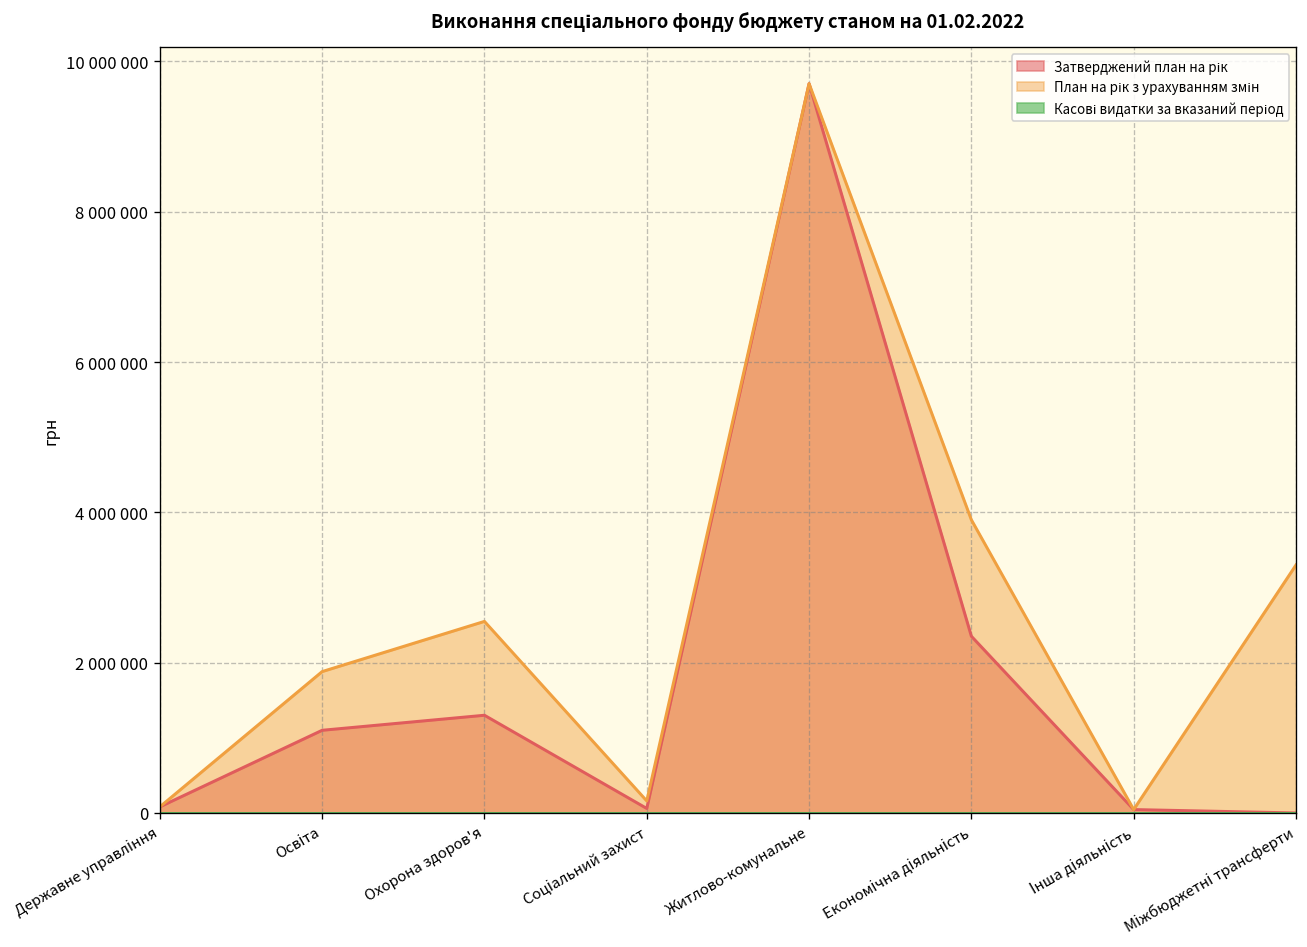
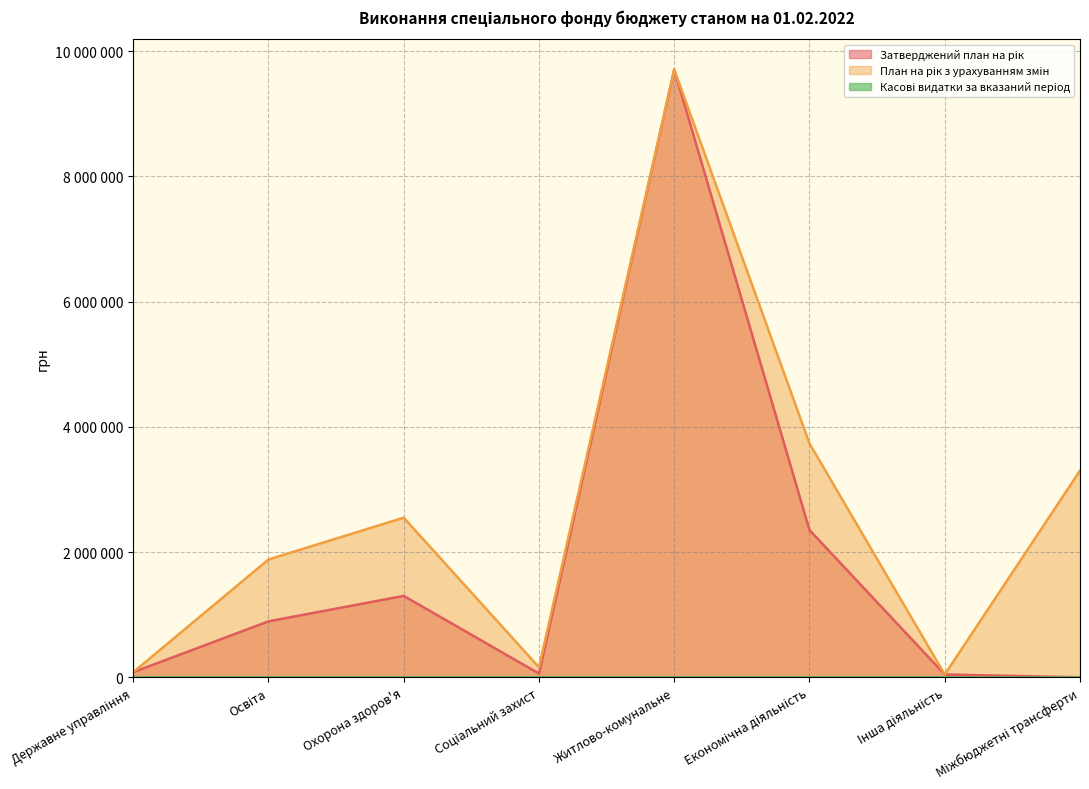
  {
    "Затверджений план на рік": {
-     "Освіта": 1100000,
+     "Освіта": 900000,
      "Охорона здоров'я": 1300000,
      "Соціальний захист": 100000,
      "Економічна діяльність": 2400000
    },
    "План на рік з урахуванням змін": {
      "Освіта": 1900000,
      "Охорона здоров'я": 2500000,
      "Соціальний захист": 200000,
-     "Економічна діяльність": 3900000,
+     "Економічна діяльність": 3700000,
      "Міжбюджетні трансферти": 3300000
    },
    "Касові видатки за вказаний період": {
      "Державне управління": 0,
      "Освіта": 0,
      "Охорона здоров'я": 0,
      "Соціальний захист": 0,
      "Житлово-комунальне": 0,
      "Економічна діяльність": 0,
      "Інша діяльність": 0
    }
  }
